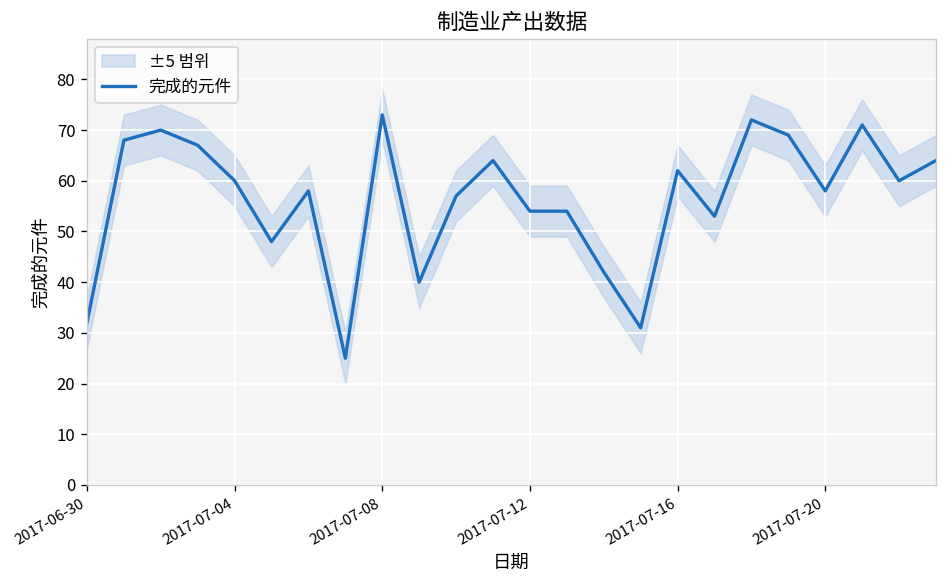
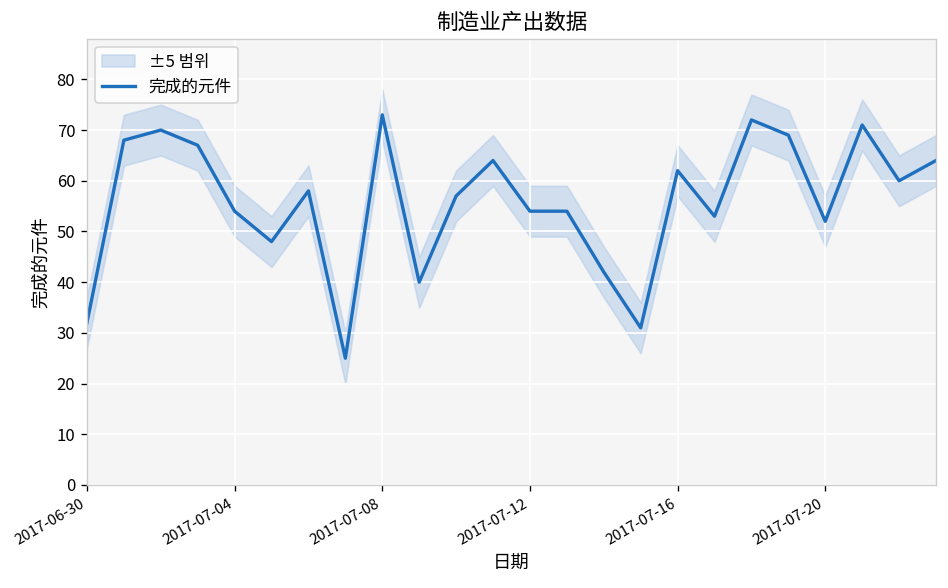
  {
    "完成的元件": {
      "2017-06-30": 32,
-     "2017-07-04": 60,
+     "2017-07-04": 54,
      "2017-07-08": 73,
      "2017-07-12": 54,
      "2017-07-16": 62,
-     "2017-07-20": 58
+     "2017-07-20": 52
    }
  }
